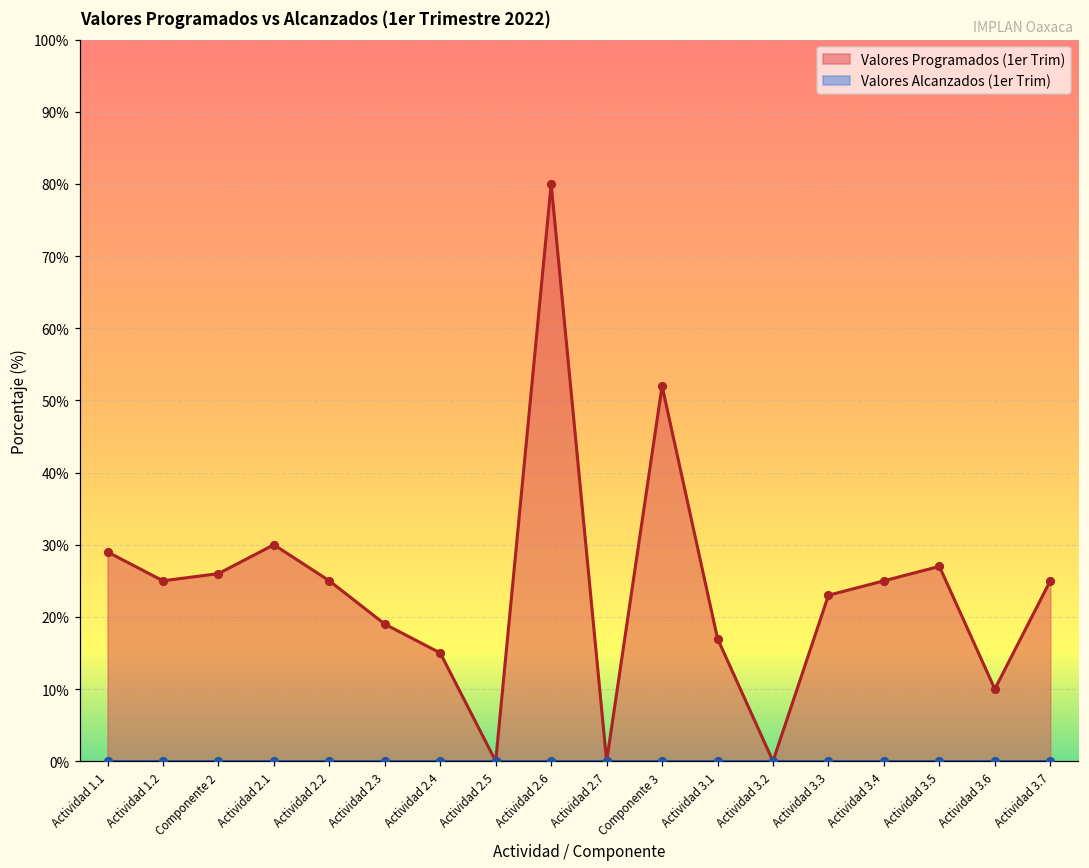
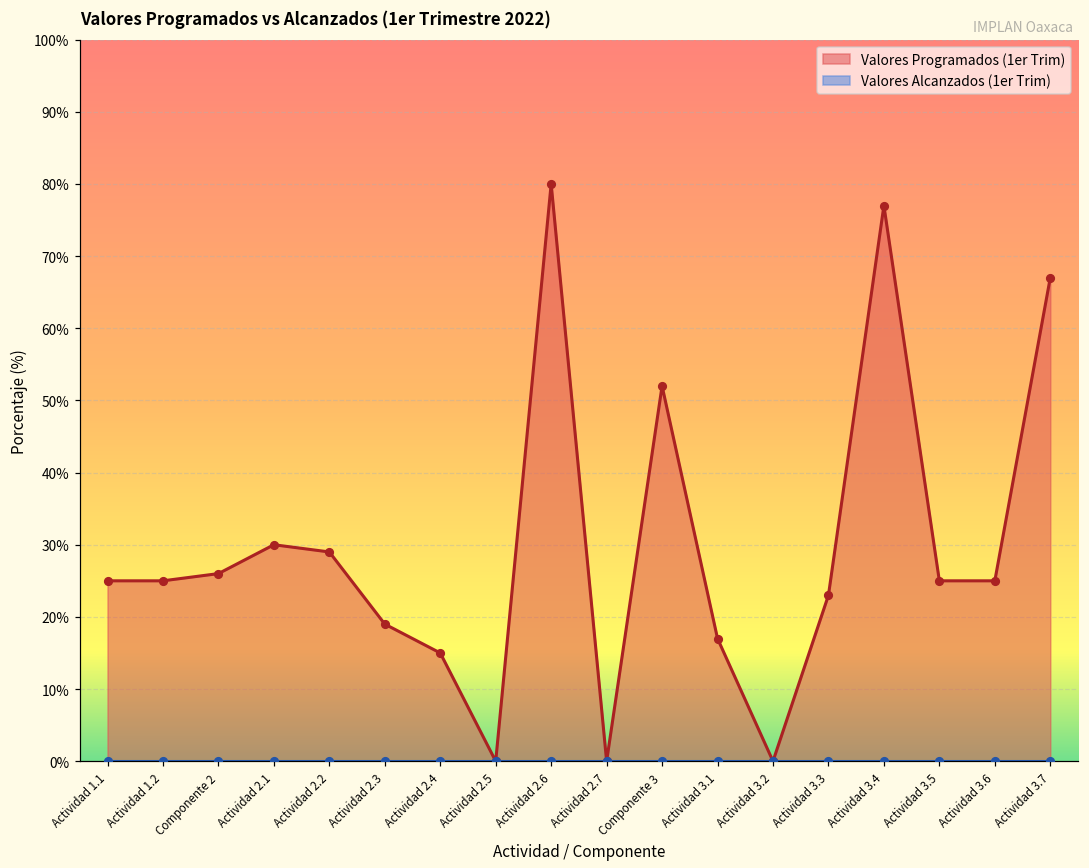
  {
    "Valores Programados (1er Trim)": {
-     "Actividad 1.1": "29%",
+     "Actividad 1.1": "25%",
      "Actividad 1.2": "25%",
      "Componente 2": "26%",
      "Actividad 2.1": "30%",
-     "Actividad 2.2": "25%",
+     "Actividad 2.2": "29%",
      "Actividad 2.3": "19%",
      "Actividad 2.4": "15%",
      "Actividad 2.6": "80%",
      "Componente 3": "52%",
      "Actividad 3.1": "17%",
      "Actividad 3.3": "23%",
-     "Actividad 3.4": "25%",
-     "Actividad 3.5": "27%",
-     "Actividad 3.6": "10%",
-     "Actividad 3.7": "25%"
+     "Actividad 3.4": "77%",
+     "Actividad 3.5": "25%",
+     "Actividad 3.6": "25%",
+     "Actividad 3.7": "67%"
    },
    "Valores Alcanzados (1er Trim)": {
      "Actividad 1.1": "0%",
      "Actividad 1.2": "0%",
      "Componente 2": "0%",
      "Actividad 2.1": "0%",
      "Actividad 2.2": "0%",
      "Actividad 2.3": "0%",
      "Actividad 2.4": "0%",
      "Actividad 2.6": "0%",
      "Componente 3": "0%",
      "Actividad 3.1": "0%",
      "Actividad 3.3": "0%",
      "Actividad 3.4": "0%",
      "Actividad 3.5": "0%",
      "Actividad 3.6": "0%",
      "Actividad 3.7": "0%"
    }
  }
